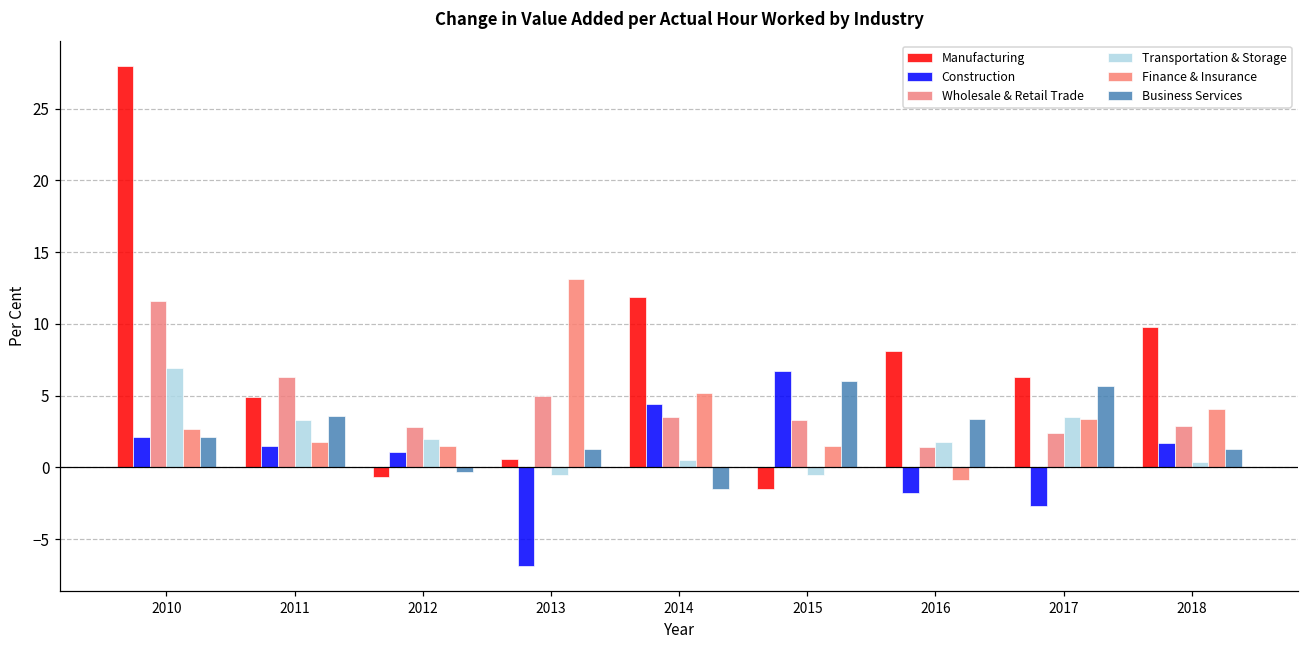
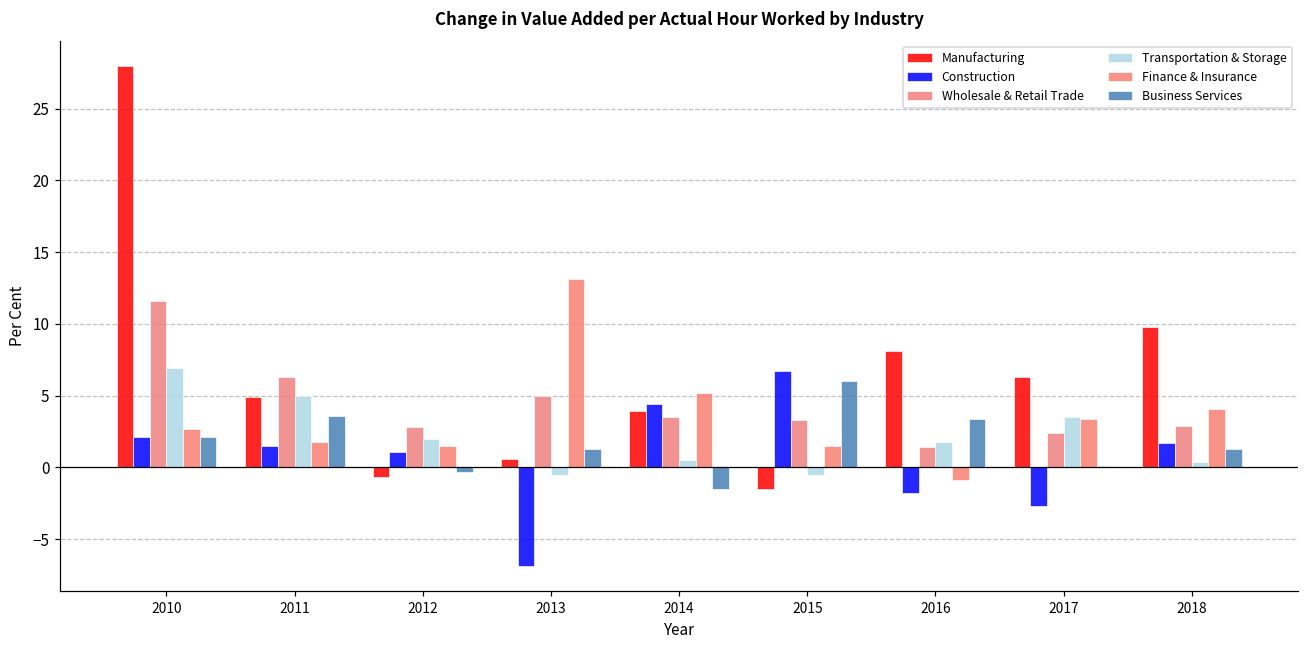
  {
    "Manufacturing": {
      "2010": 28.0,
      "2011": 4.9,
      "2012": -0.7,
      "2013": 0.6,
-     "2014": 11.9,
+     "2014": 3.9,
      "2015": -1.5,
      "2016": 8.1,
      "2017": 6.3,
      "2018": 9.8
    },
    "Construction": {
      "2010": 2.1,
      "2011": 1.5,
      "2012": 1.1,
      "2013": -6.9,
      "2014": 4.4,
      "2015": 6.7,
      "2016": -1.8,
      "2017": -2.7,
      "2018": 1.7
    },
    "Transportation & Storage": {
      "2010": 6.9,
-     "2011": 3.3,
+     "2011": 5.0,
      "2012": 2.0,
      "2013": -0.5,
      "2014": 0.5,
      "2015": -0.5,
      "2016": 1.8,
      "2017": 3.5,
      "2018": 0.4
    },
    "Business Services": {
      "2010": 2.1,
      "2011": 3.6,
      "2012": -0.3,
      "2013": 1.3,
      "2014": -1.5,
      "2015": 6.0,
      "2016": 3.4,
-     "2017": 5.7,
+     "2017": 0.1,
      "2018": 1.3
    }
  }
